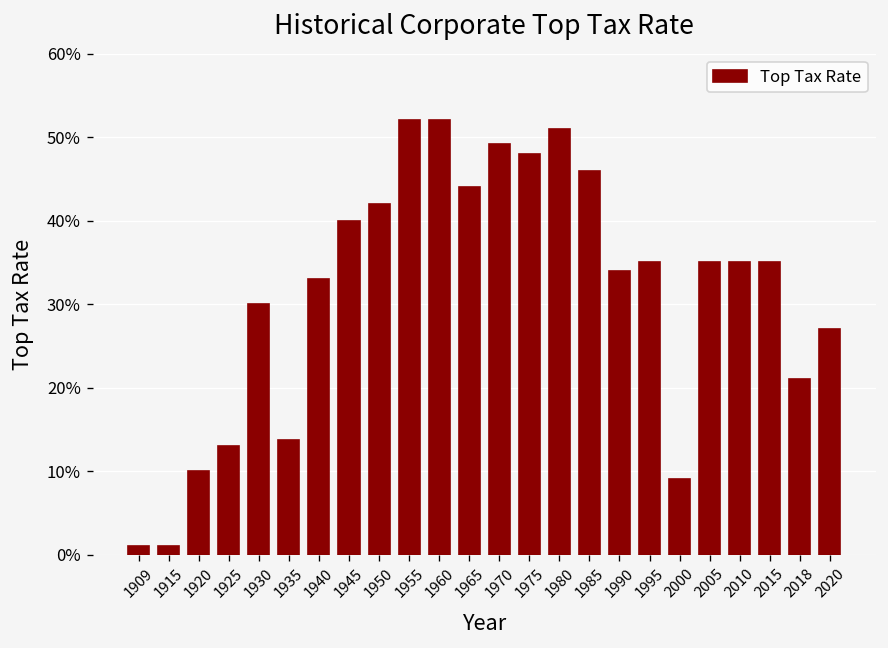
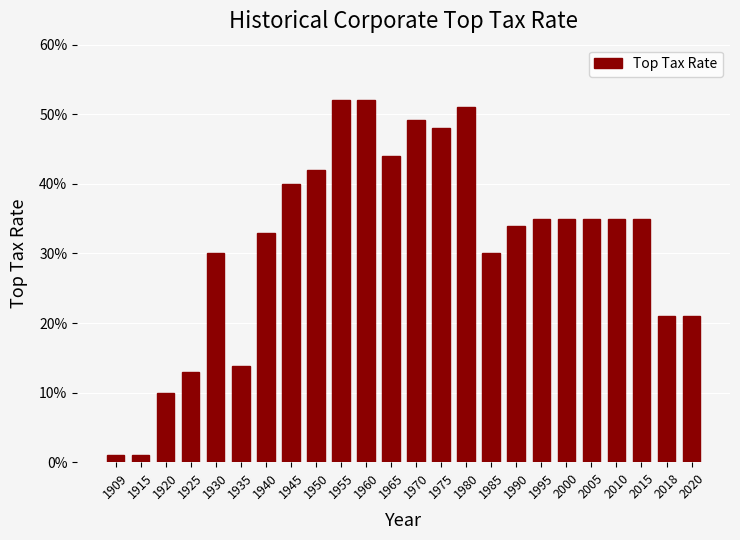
  {
    "1909": "1%",
    "1915": "1%",
    "1920": "10%",
    "1925": "13%",
    "1930": "30%",
    "1935": "14%",
    "1940": "33%",
    "1945": "40%",
    "1950": "42%",
    "1955": "52%",
    "1960": "52%",
    "1965": "44%",
    "1970": "49%",
    "1975": "48%",
    "1980": "51%",
-   "1985": "46%",
+   "1985": "30%",
    "1990": "34%",
    "1995": "35%",
-   "2000": "9%",
+   "2000": "35%",
    "2005": "35%",
    "2010": "35%",
    "2015": "35%",
    "2018": "21%",
-   "2020": "27%"
+   "2020": "21%"
  }
